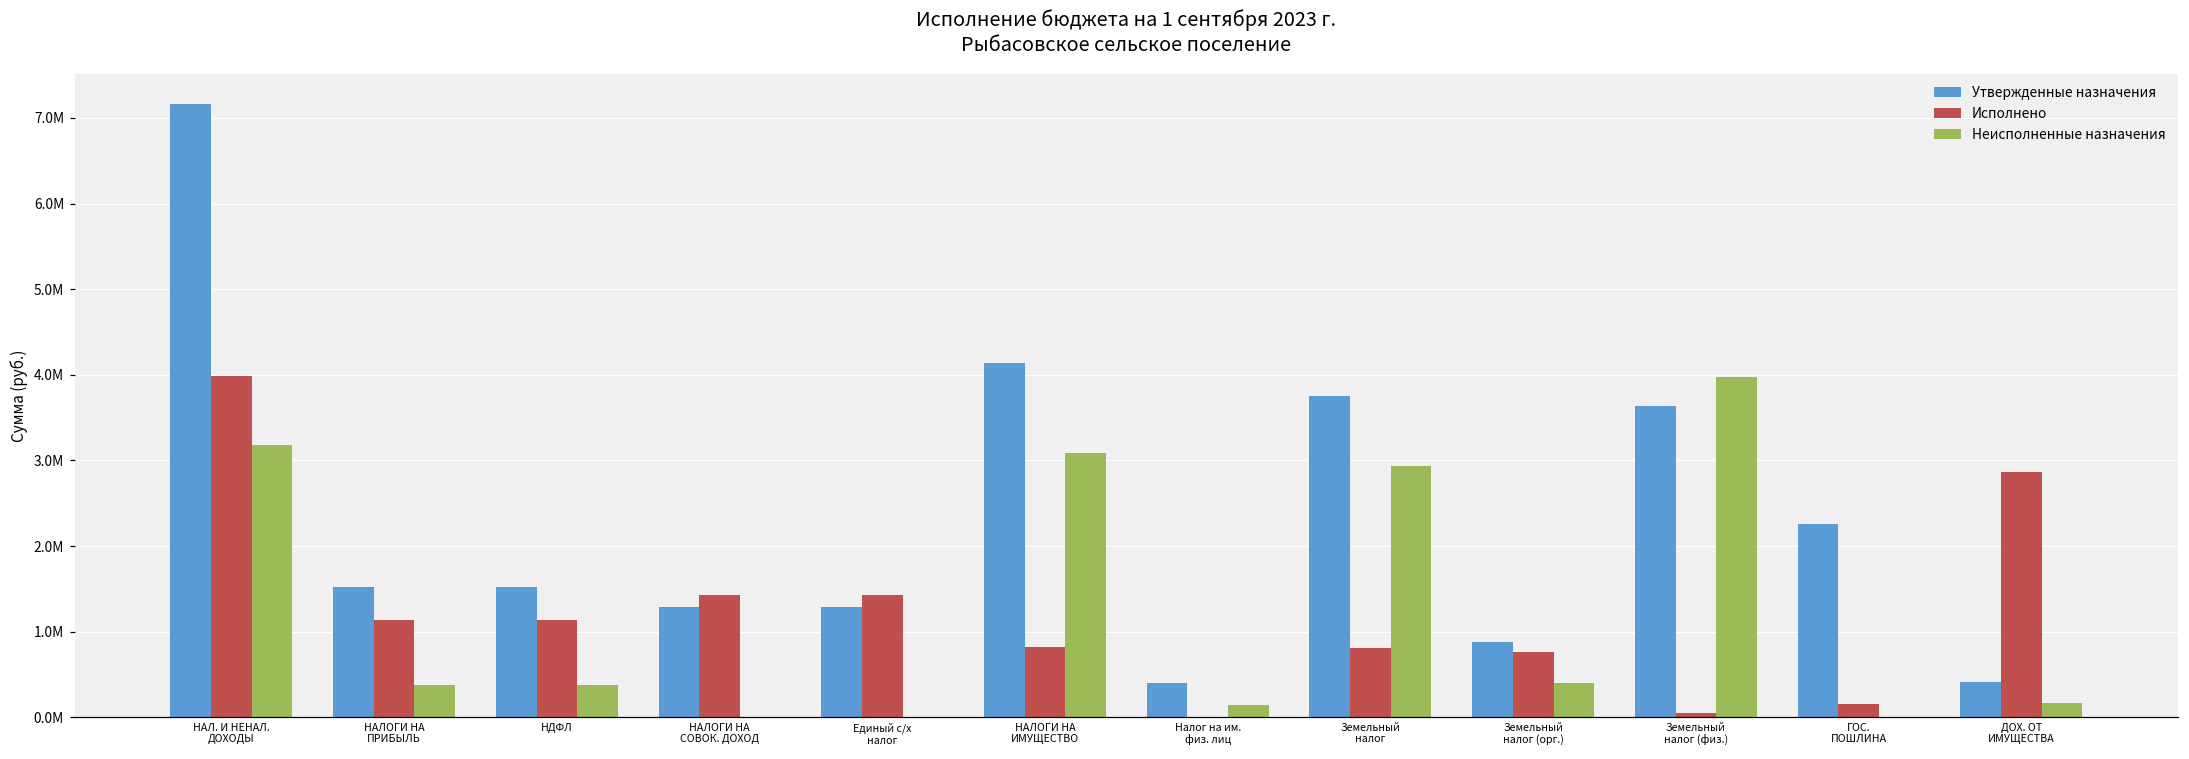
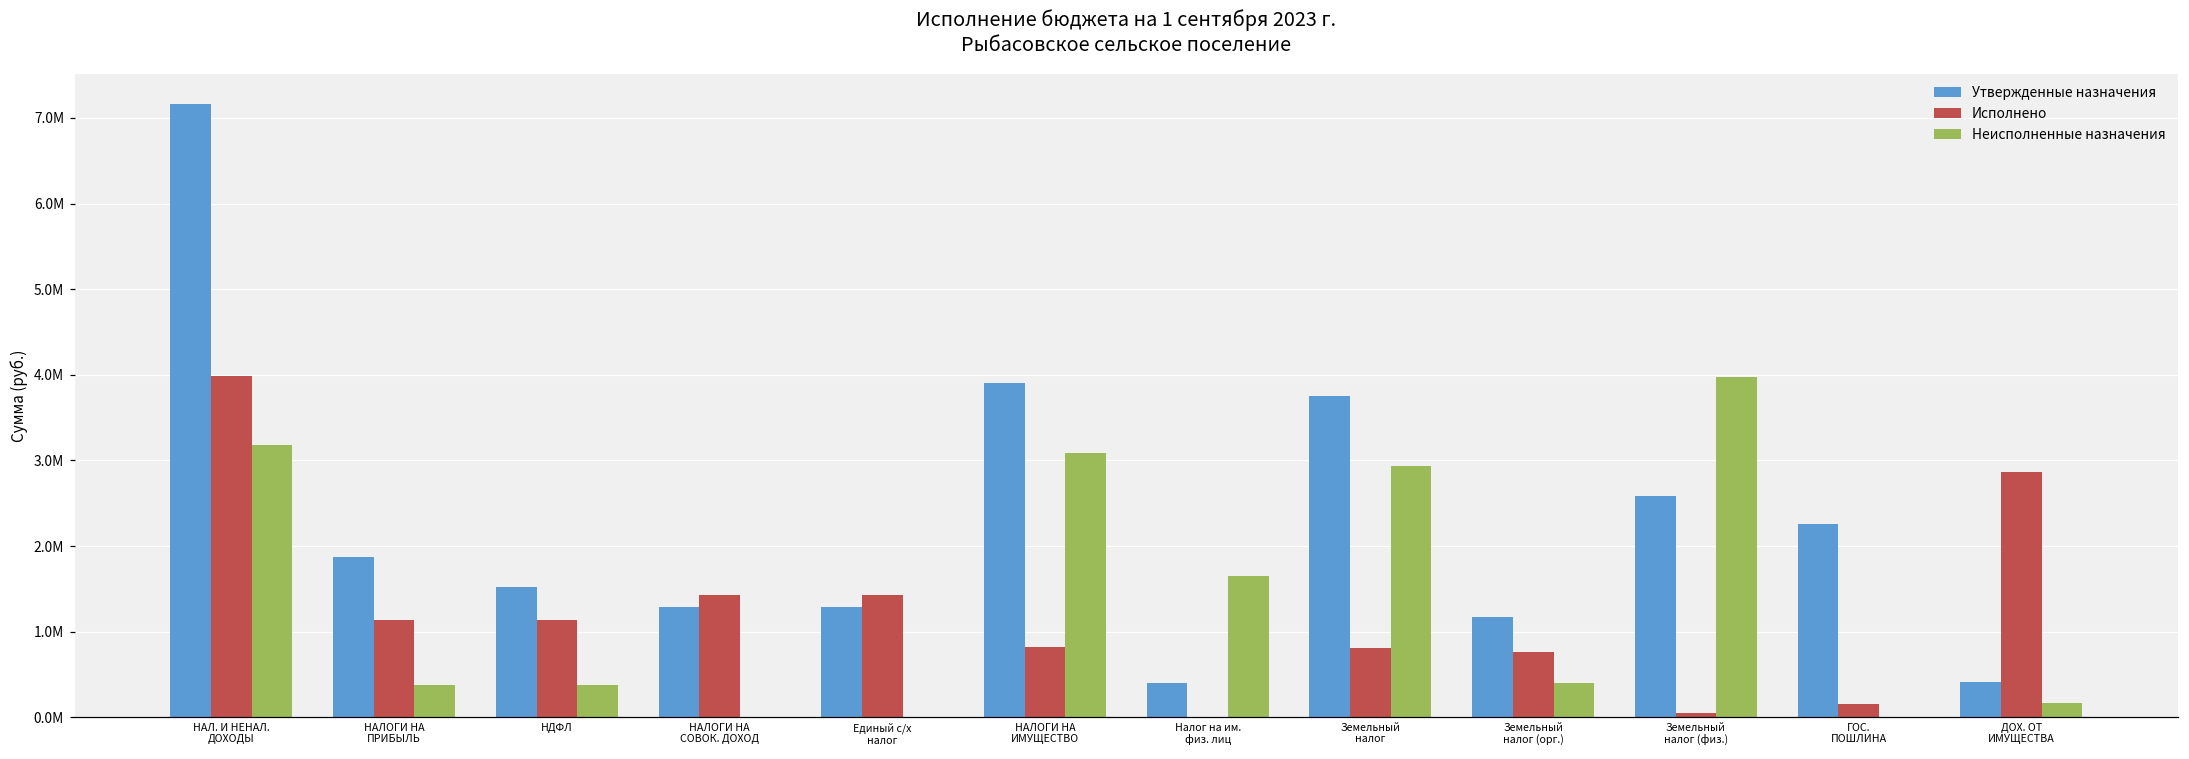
  {
    "Утвержденные назначения": {
      "НАЛ. И НЕНАЛ. ДОХОДЫ": 7200000,
-     "НАЛОГИ НА ПРИБЫЛЬ": 1500000,
+     "НАЛОГИ НА ПРИБЫЛЬ": 1900000,
      "НДФЛ": 1500000,
      "НАЛОГИ НА СОВОК. ДОХОД": 1300000,
      "Единый с/х налог": 1300000,
-     "НАЛОГИ НА ИМУЩЕСТВО": 4100000,
+     "НАЛОГИ НА ИМУЩЕСТВО": 3900000,
      "Налог на им. физ. лиц": 400000,
      "Земельный налог": 3800000,
-     "Земельный налог (орг.)": 900000,
-     "Земельный налог (физ.)": 3600000,
+     "Земельный налог (орг.)": 1200000,
+     "Земельный налог (физ.)": 2600000,
      "ГОС. ПОШЛИНА": 2300000,
      "ДОХ. ОТ ИМУЩЕСТВА": 400000
    },
    "Исполнено": {
      "НАЛ. И НЕНАЛ. ДОХОДЫ": 4000000,
      "НАЛОГИ НА ПРИБЫЛЬ": 1100000,
      "НДФЛ": 1100000,
      "НАЛОГИ НА СОВОК. ДОХОД": 1400000,
      "Единый с/х налог": 1400000,
      "НАЛОГИ НА ИМУЩЕСТВО": 800000,
      "Земельный налог": 800000,
      "Земельный налог (орг.)": 800000,
      "Земельный налог (физ.)": 0,
      "ГОС. ПОШЛИНА": 200000,
      "ДОХ. ОТ ИМУЩЕСТВА": 2900000
    },
    "Неисполненные назначения": {
      "НАЛ. И НЕНАЛ. ДОХОДЫ": 3200000,
      "НАЛОГИ НА ПРИБЫЛЬ": 400000,
      "НДФЛ": 400000,
      "НАЛОГИ НА СОВОК. ДОХОД": 0,
      "Единый с/х налог": 0,
      "НАЛОГИ НА ИМУЩЕСТВО": 3100000,
-     "Налог на им. физ. лиц": 100000,
+     "Налог на им. физ. лиц": 1700000,
      "Земельный налог": 2900000,
      "Земельный налог (орг.)": 400000,
      "Земельный налог (физ.)": 4000000,
      "ДОХ. ОТ ИМУЩЕСТВА": 200000
    }
  }
